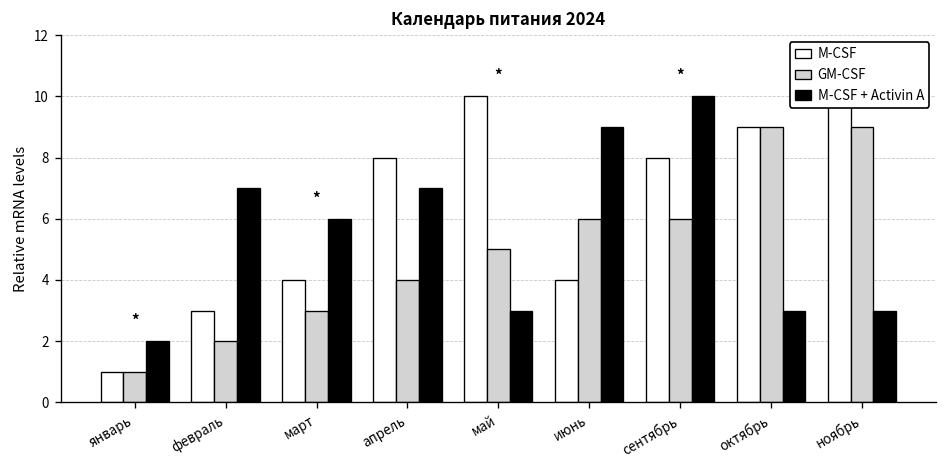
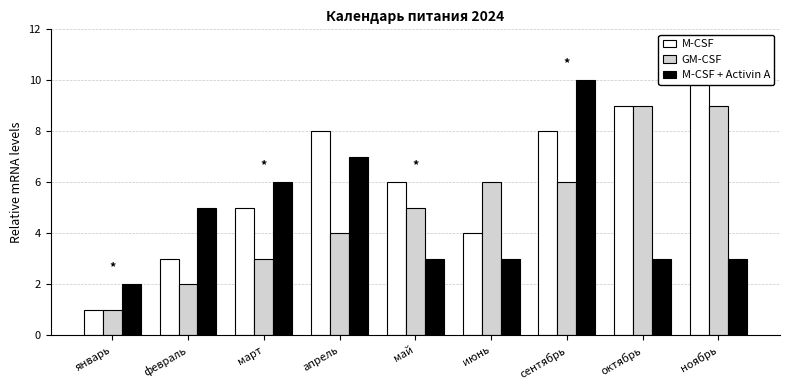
  {
    "M-CSF": {
      "январь": 1,
      "февраль": 3,
-     "март": 4,
+     "март": 5,
      "апрель": 8,
-     "май": 10,
+     "май": 6,
      "июнь": 4,
      "сентябрь": 8,
      "октябрь": 9
    },
    "GM-CSF": {
      "январь": 1,
      "февраль": 2,
      "март": 3,
      "апрель": 4,
      "май": 5,
      "июнь": 6,
      "сентябрь": 6,
      "октябрь": 9,
      "ноябрь": 9
    },
    "M-CSF + Activin A": {
      "январь": 2,
-     "февраль": 7,
+     "февраль": 5,
      "март": 6,
      "апрель": 7,
      "май": 3,
-     "июнь": 9,
+     "июнь": 3,
      "сентябрь": 10,
      "октябрь": 3,
      "ноябрь": 3
    }
  }
